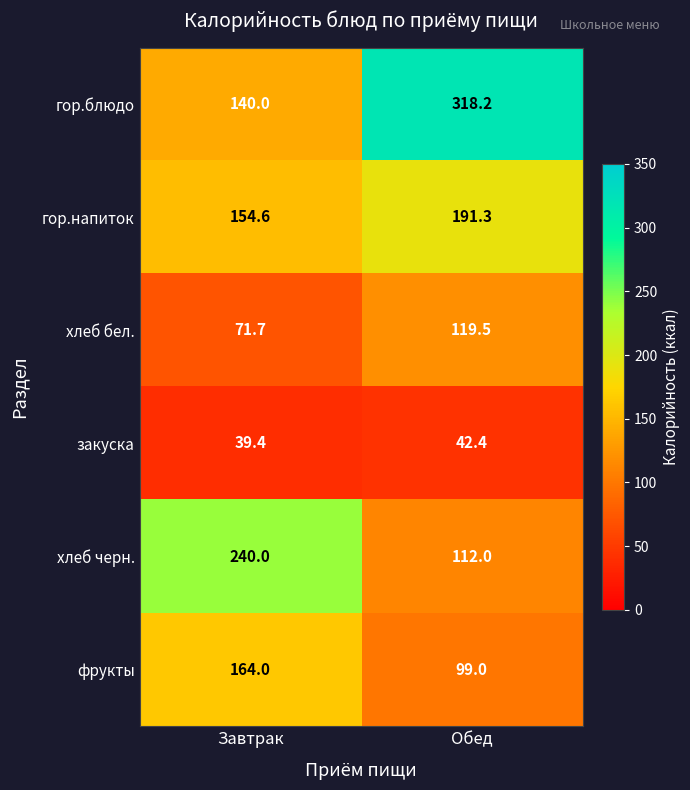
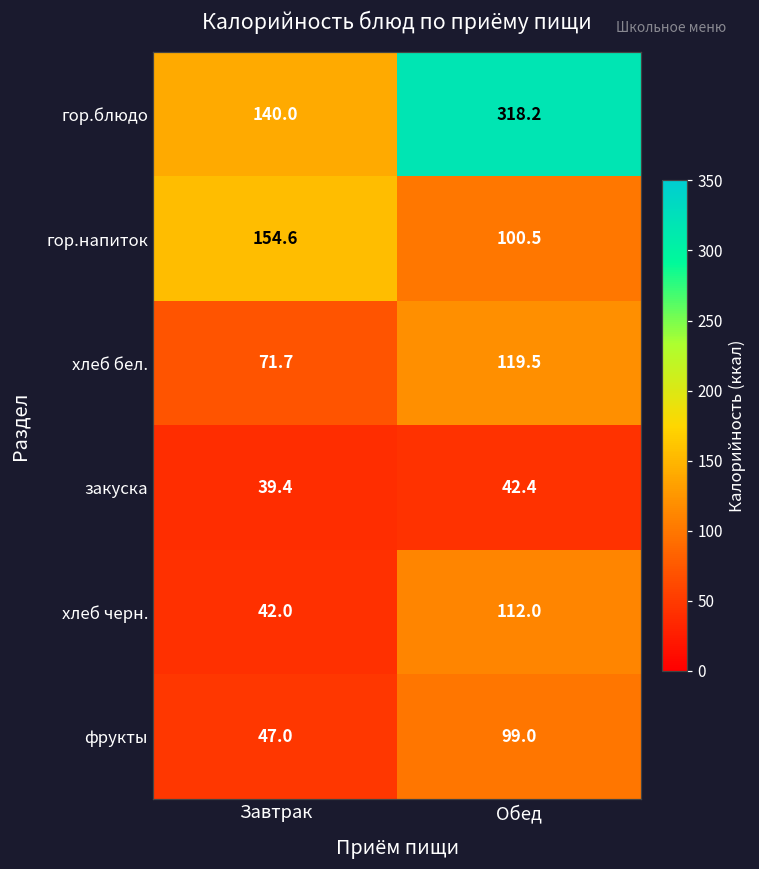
  {
    "гор.блюдо": {
      "Завтрак": 140.0,
      "Обед": 318.2
    },
    "гор.напиток": {
      "Завтрак": 154.6,
-     "Обед": 191.3
+     "Обед": 100.5
    },
    "хлеб бел.": {
      "Завтрак": 71.7,
      "Обед": 119.5
    },
    "закуска": {
      "Завтрак": 39.4,
      "Обед": 42.4
    },
    "хлеб черн.": {
-     "Завтрак": 240.0,
+     "Завтрак": 42.0,
      "Обед": 112.0
    },
    "фрукты": {
-     "Завтрак": 164.0,
+     "Завтрак": 47.0,
      "Обед": 99.0
    }
  }
